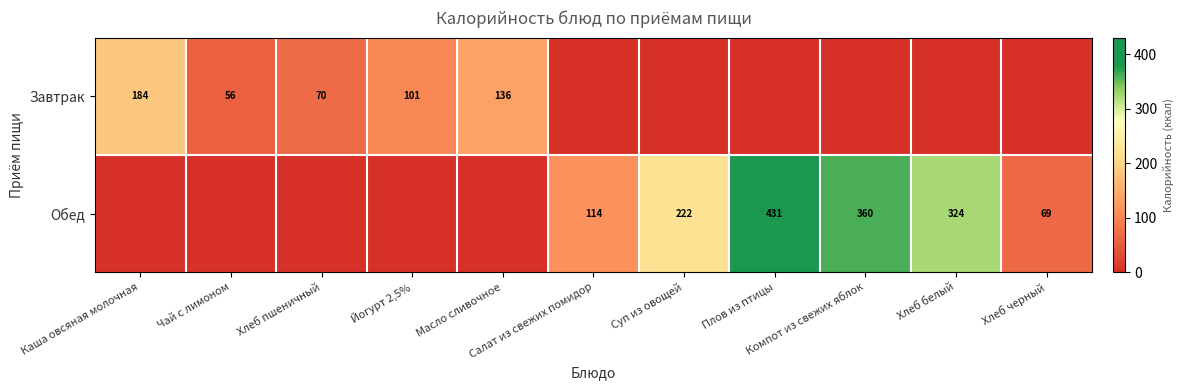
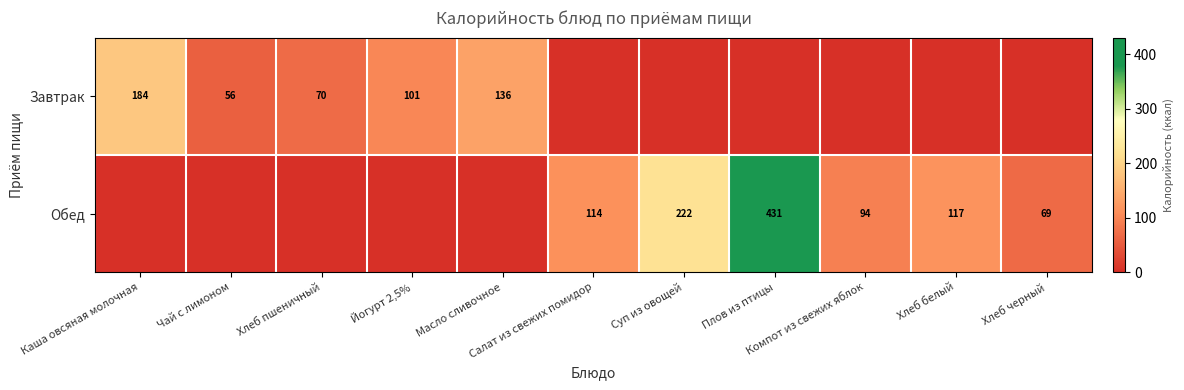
  {
    "Завтрак": {
      "Каша овсяная молочная": 184,
      "Чай с лимоном": 56,
      "Хлеб пшеничный": 70,
      "Йогурт 2,5%": 101,
      "Масло сливочное": 136
    },
    "Обед": {
      "Салат из свежих помидор": 114,
      "Суп из овощей": 222,
      "Плов из птицы": 431,
-     "Компот из свежих яблок": 360,
-     "Хлеб белый": 324,
+     "Компот из свежих яблок": 94,
+     "Хлеб белый": 117,
      "Хлеб черный": 69
    }
  }
